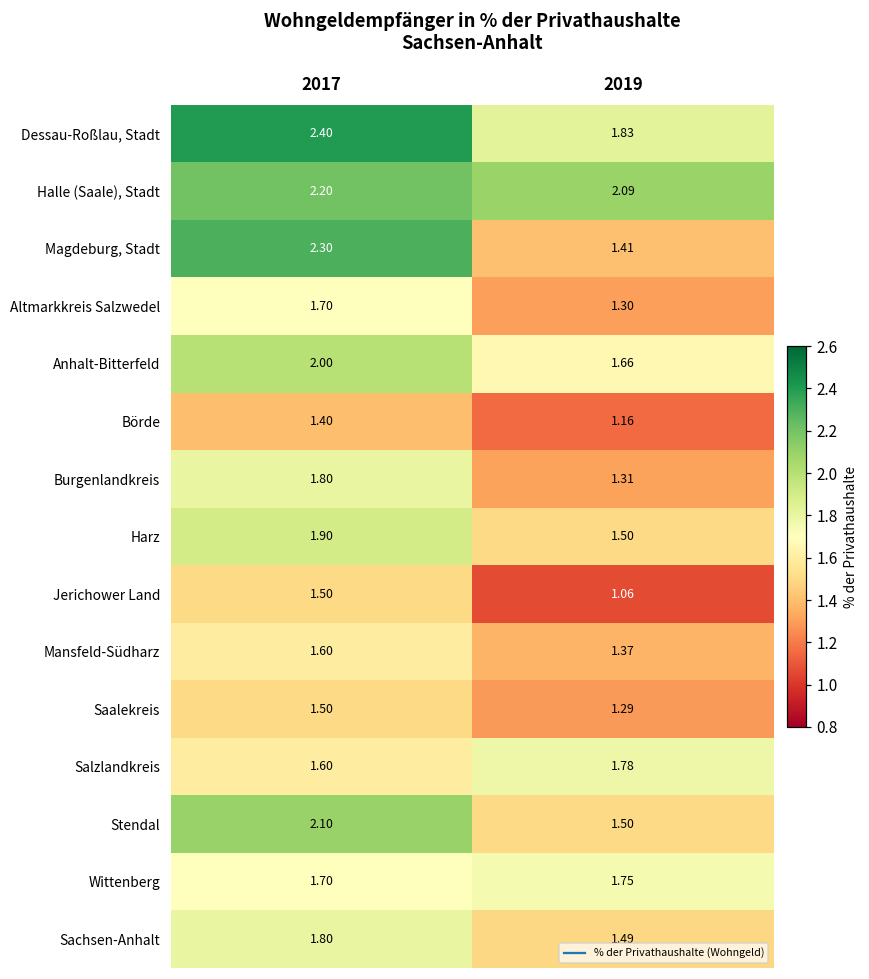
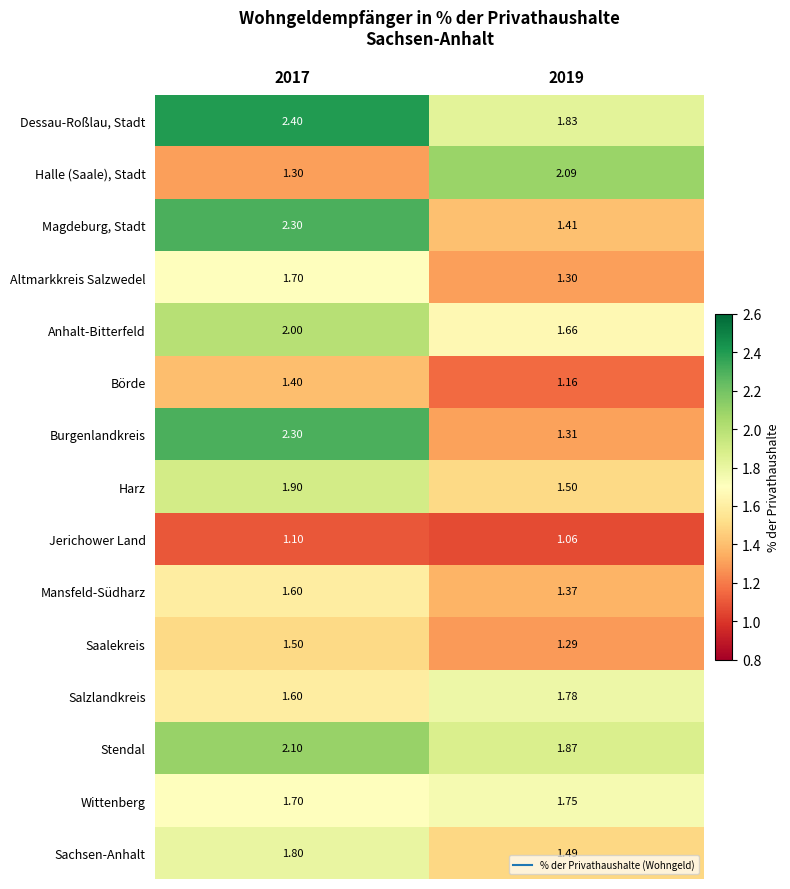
  {
    "Dessau-Roßlau, Stadt": {
      "2017": 2.40,
      "2019": 1.83
    },
    "Halle (Saale), Stadt": {
-     "2017": 2.20,
+     "2017": 1.30,
      "2019": 2.09
    },
    "Magdeburg, Stadt": {
      "2017": 2.30,
      "2019": 1.41
    },
    "Altmarkkreis Salzwedel": {
      "2017": 1.70,
      "2019": 1.30
    },
    "Anhalt-Bitterfeld": {
      "2017": 2.00,
      "2019": 1.66
    },
    "Börde": {
      "2017": 1.40,
      "2019": 1.16
    },
    "Burgenlandkreis": {
-     "2017": 1.80,
+     "2017": 2.30,
      "2019": 1.31
    },
    "Harz": {
      "2017": 1.90,
      "2019": 1.50
    },
    "Jerichower Land": {
-     "2017": 1.50,
+     "2017": 1.10,
      "2019": 1.06
    },
    "Mansfeld-Südharz": {
      "2017": 1.60,
      "2019": 1.37
    },
    "Saalekreis": {
      "2017": 1.50,
      "2019": 1.29
    },
    "Salzlandkreis": {
      "2017": 1.60,
      "2019": 1.78
    },
    "Stendal": {
      "2017": 2.10,
-     "2019": 1.50
+     "2019": 1.87
    },
    "Wittenberg": {
      "2017": 1.70,
      "2019": 1.75
    },
    "Sachsen-Anhalt": {
      "2017": 1.80
    }
  }
